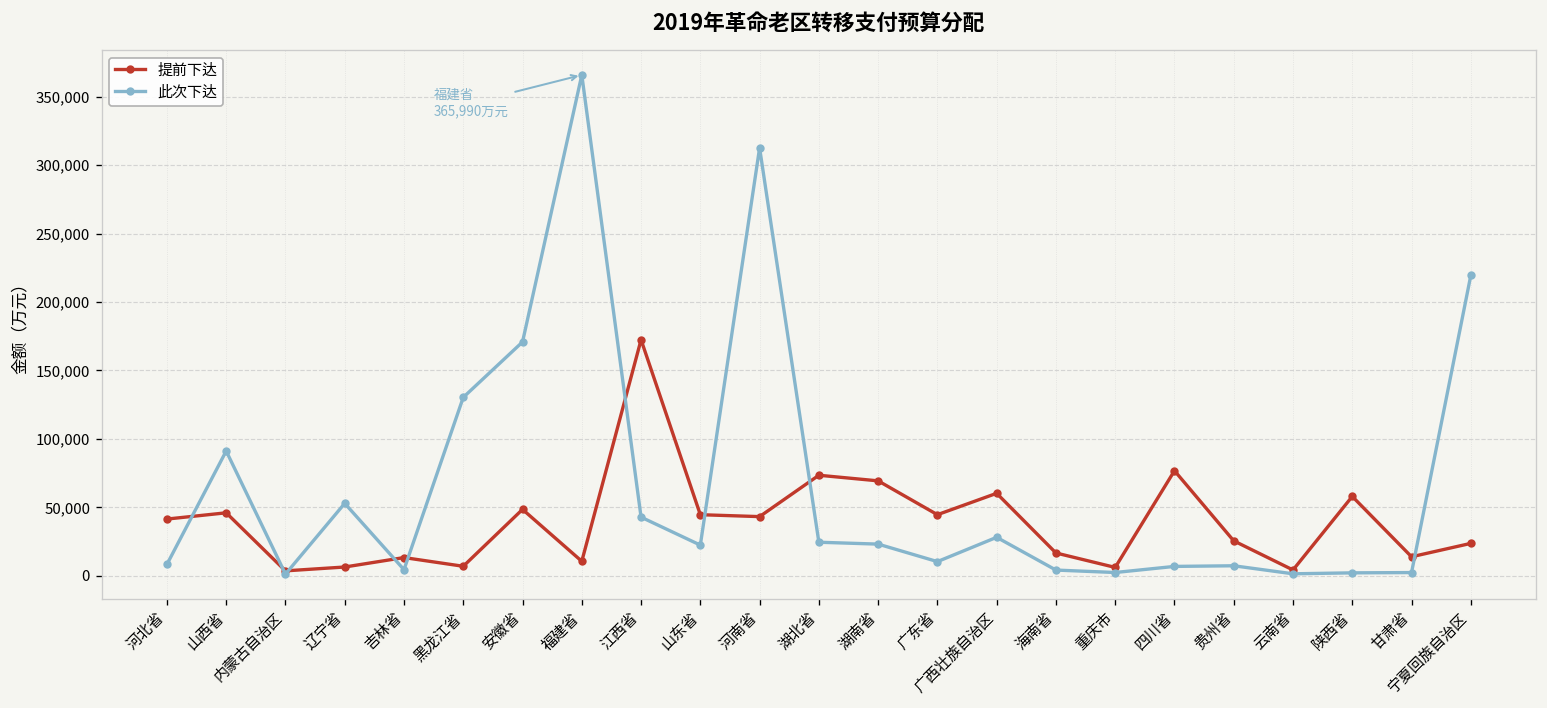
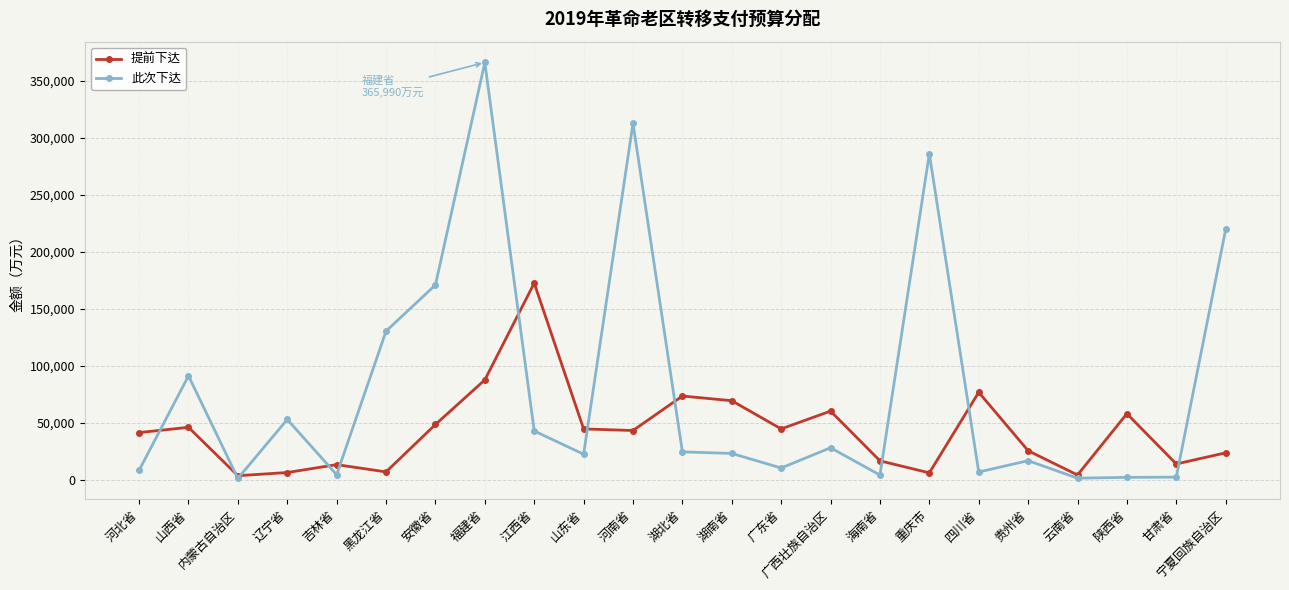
  {
    "提前下达": {
      "河北省": "41,000",
      "山西省": "46,000",
      "内蒙古自治区": "4,000",
      "辽宁省": "6,000",
      "吉林省": "13,000",
      "黑龙江省": "7,000",
      "安徽省": "48,000",
-     "福建省": "11,000",
+     "福建省": "88,000",
      "江西省": "172,000",
      "山东省": "45,000",
      "河南省": "43,000",
      "湖北省": "73,000",
      "湖南省": "69,000",
      "广东省": "45,000",
      "广西壮族自治区": "60,000",
      "海南省": "17,000",
      "重庆市": "6,000",
      "四川省": "77,000",
      "贵州省": "25,000",
      "云南省": "4,000",
      "陕西省": "58,000",
      "甘肃省": "14,000",
      "宁夏回族自治区": "24,000"
    },
    "此次下达": {
      "河北省": "8,000",
      "山西省": "91,000",
      "内蒙古自治区": "1,000",
      "辽宁省": "53,000",
      "吉林省": "4,000",
      "黑龙江省": "130,000",
      "安徽省": "171,000",
      "江西省": "43,000",
      "山东省": "22,000",
      "河南省": "313,000",
      "湖北省": "24,000",
      "湖南省": "23,000",
      "广东省": "10,000",
      "广西壮族自治区": "28,000",
      "海南省": "4,000",
-     "重庆市": "2,000",
+     "重庆市": "286,000",
      "四川省": "7,000",
-     "贵州省": "7,000",
+     "贵州省": "17,000",
      "云南省": "1,000",
      "陕西省": "2,000",
      "甘肃省": "2,000",
      "宁夏回族自治区": "220,000"
    }
  }
